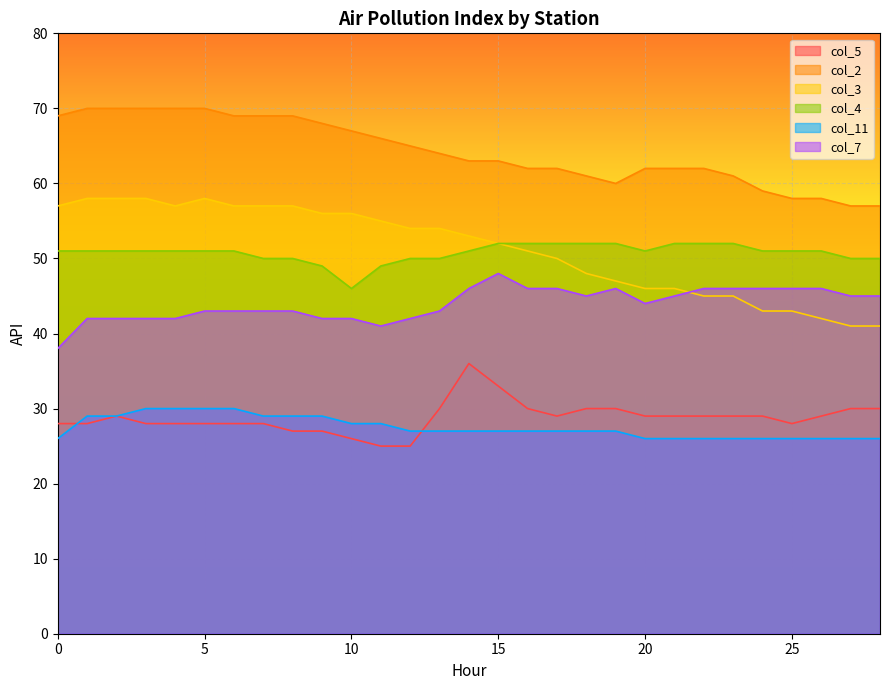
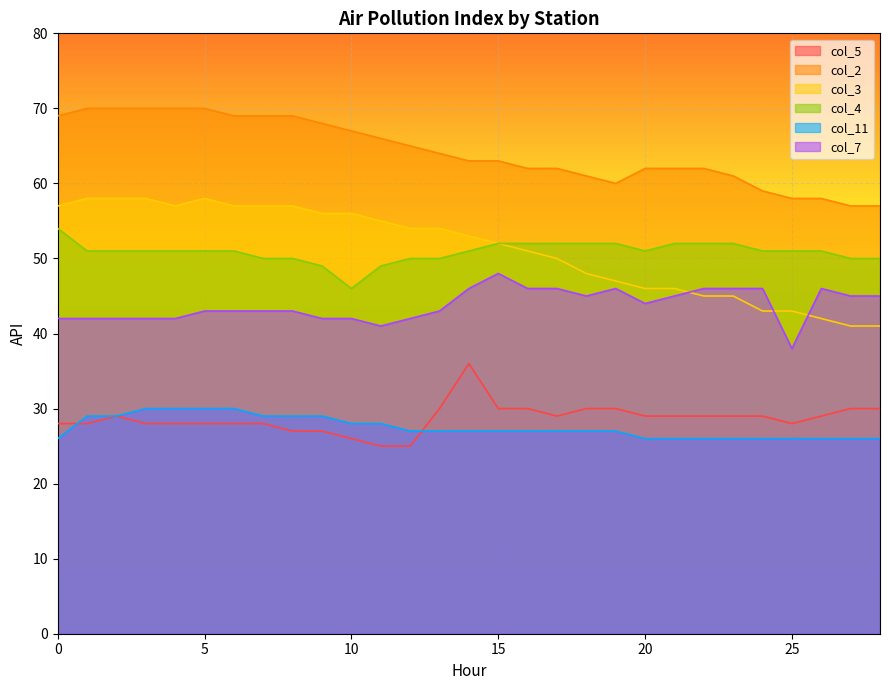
  {
    "col_5": {
      "0": 28,
      "5": 28,
      "10": 26,
-     "15": 33,
+     "15": 30,
      "20": 29,
      "25": 28
    },
    "col_4": {
-     "0": 51,
+     "0": 54,
      "5": 51,
      "10": 46,
      "20": 51,
      "25": 51
    },
    "col_11": {
      "0": 26,
      "5": 30,
      "10": 28,
      "15": 27,
      "20": 26,
      "25": 26
    },
    "col_7": {
-     "0": 38,
+     "0": 42,
      "5": 43,
      "10": 42,
      "15": 48,
      "20": 44,
-     "25": 46
+     "25": 38
    }
  }
